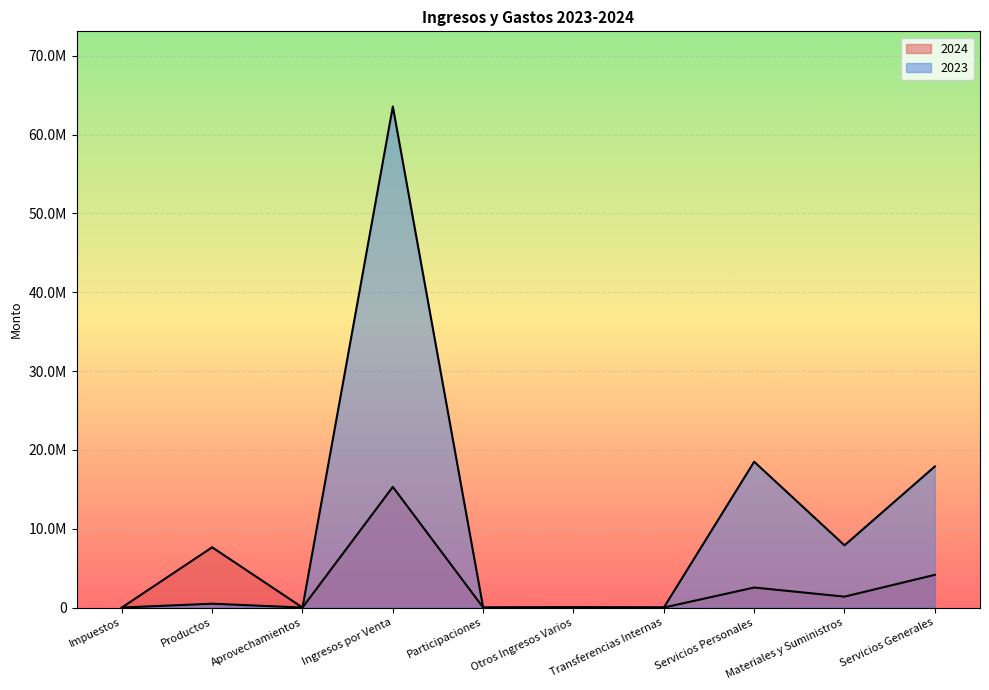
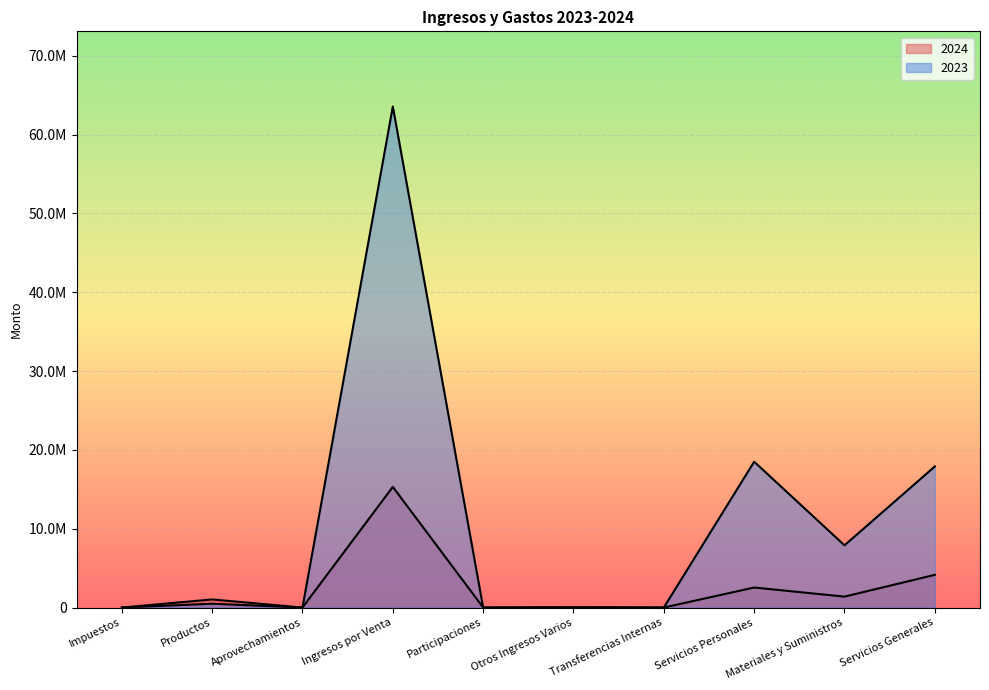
  {
    "2024": {
-     "Productos": 8000000,
+     "Productos": 1000000,
      "Ingresos por Venta": 15000000,
      "Servicios Personales": 3000000,
      "Materiales y Suministros": 1000000,
      "Servicios Generales": 4000000
    },
    "2023": {
      "Productos": 0,
      "Ingresos por Venta": 64000000,
      "Servicios Personales": 18000000,
      "Materiales y Suministros": 8000000,
      "Servicios Generales": 18000000
    }
  }
